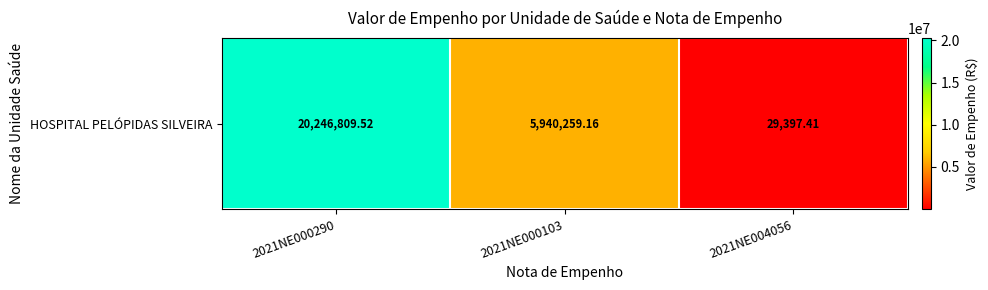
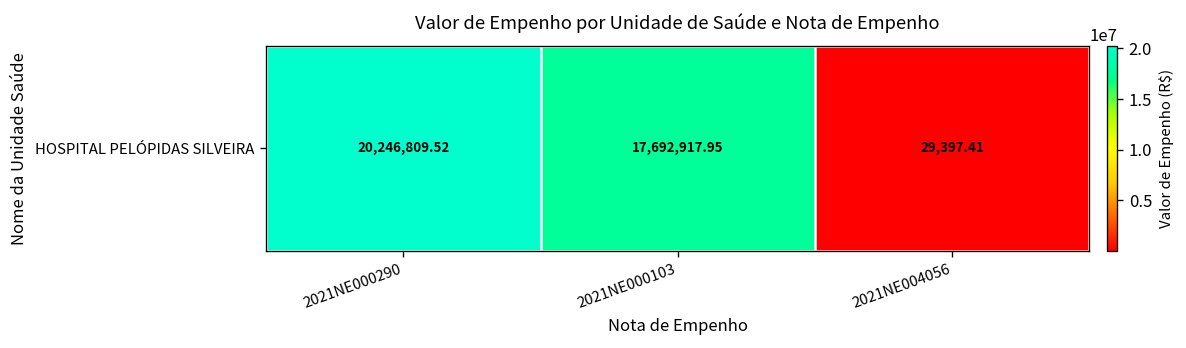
  {
    "HOSPITAL PELÓPIDAS SILVEIRA": {
      "2021NE000290": "20,246,809.52",
-     "2021NE000103": "5,940,259.16",
+     "2021NE000103": "17,692,917.95",
      "2021NE004056": "29,397.41"
    }
  }
